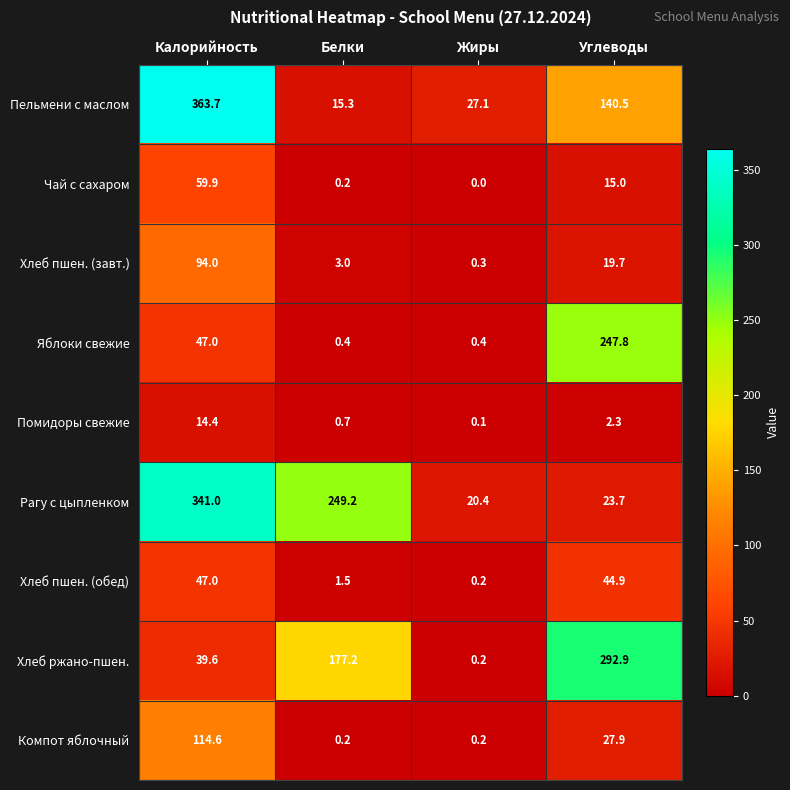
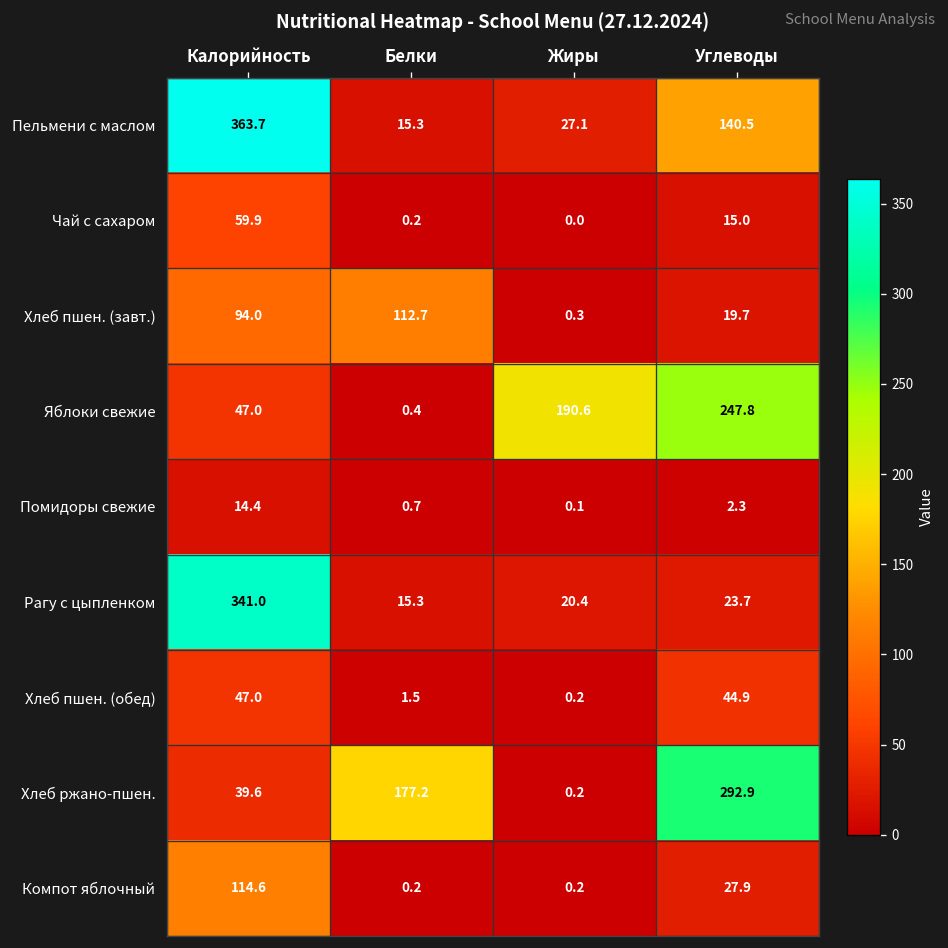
  {
    "Пельмени с маслом": {
      "Калорийность": 363.7,
      "Белки": 15.3,
      "Жиры": 27.1,
      "Углеводы": 140.5
    },
    "Чай с сахаром": {
      "Калорийность": 59.9,
      "Белки": 0.2,
      "Жиры": 0.0,
      "Углеводы": 15.0
    },
    "Хлеб пшен. (завт.)": {
      "Калорийность": 94.0,
-     "Белки": 3.0,
+     "Белки": 112.7,
      "Жиры": 0.3,
      "Углеводы": 19.7
    },
    "Яблоки свежие": {
      "Калорийность": 47.0,
      "Белки": 0.4,
-     "Жиры": 0.4,
+     "Жиры": 190.6,
      "Углеводы": 247.8
    },
    "Помидоры свежие": {
      "Калорийность": 14.4,
      "Белки": 0.7,
      "Жиры": 0.1,
      "Углеводы": 2.3
    },
    "Рагу с цыпленком": {
      "Калорийность": 341.0,
-     "Белки": 249.2,
+     "Белки": 15.3,
      "Жиры": 20.4,
      "Углеводы": 23.7
    },
    "Хлеб пшен. (обед)": {
      "Калорийность": 47.0,
      "Белки": 1.5,
      "Жиры": 0.2,
      "Углеводы": 44.9
    },
    "Хлеб ржано-пшен.": {
      "Калорийность": 39.6,
      "Белки": 177.2,
      "Жиры": 0.2,
      "Углеводы": 292.9
    },
    "Компот яблочный": {
      "Калорийность": 114.6,
      "Белки": 0.2,
      "Жиры": 0.2,
      "Углеводы": 27.9
    }
  }
